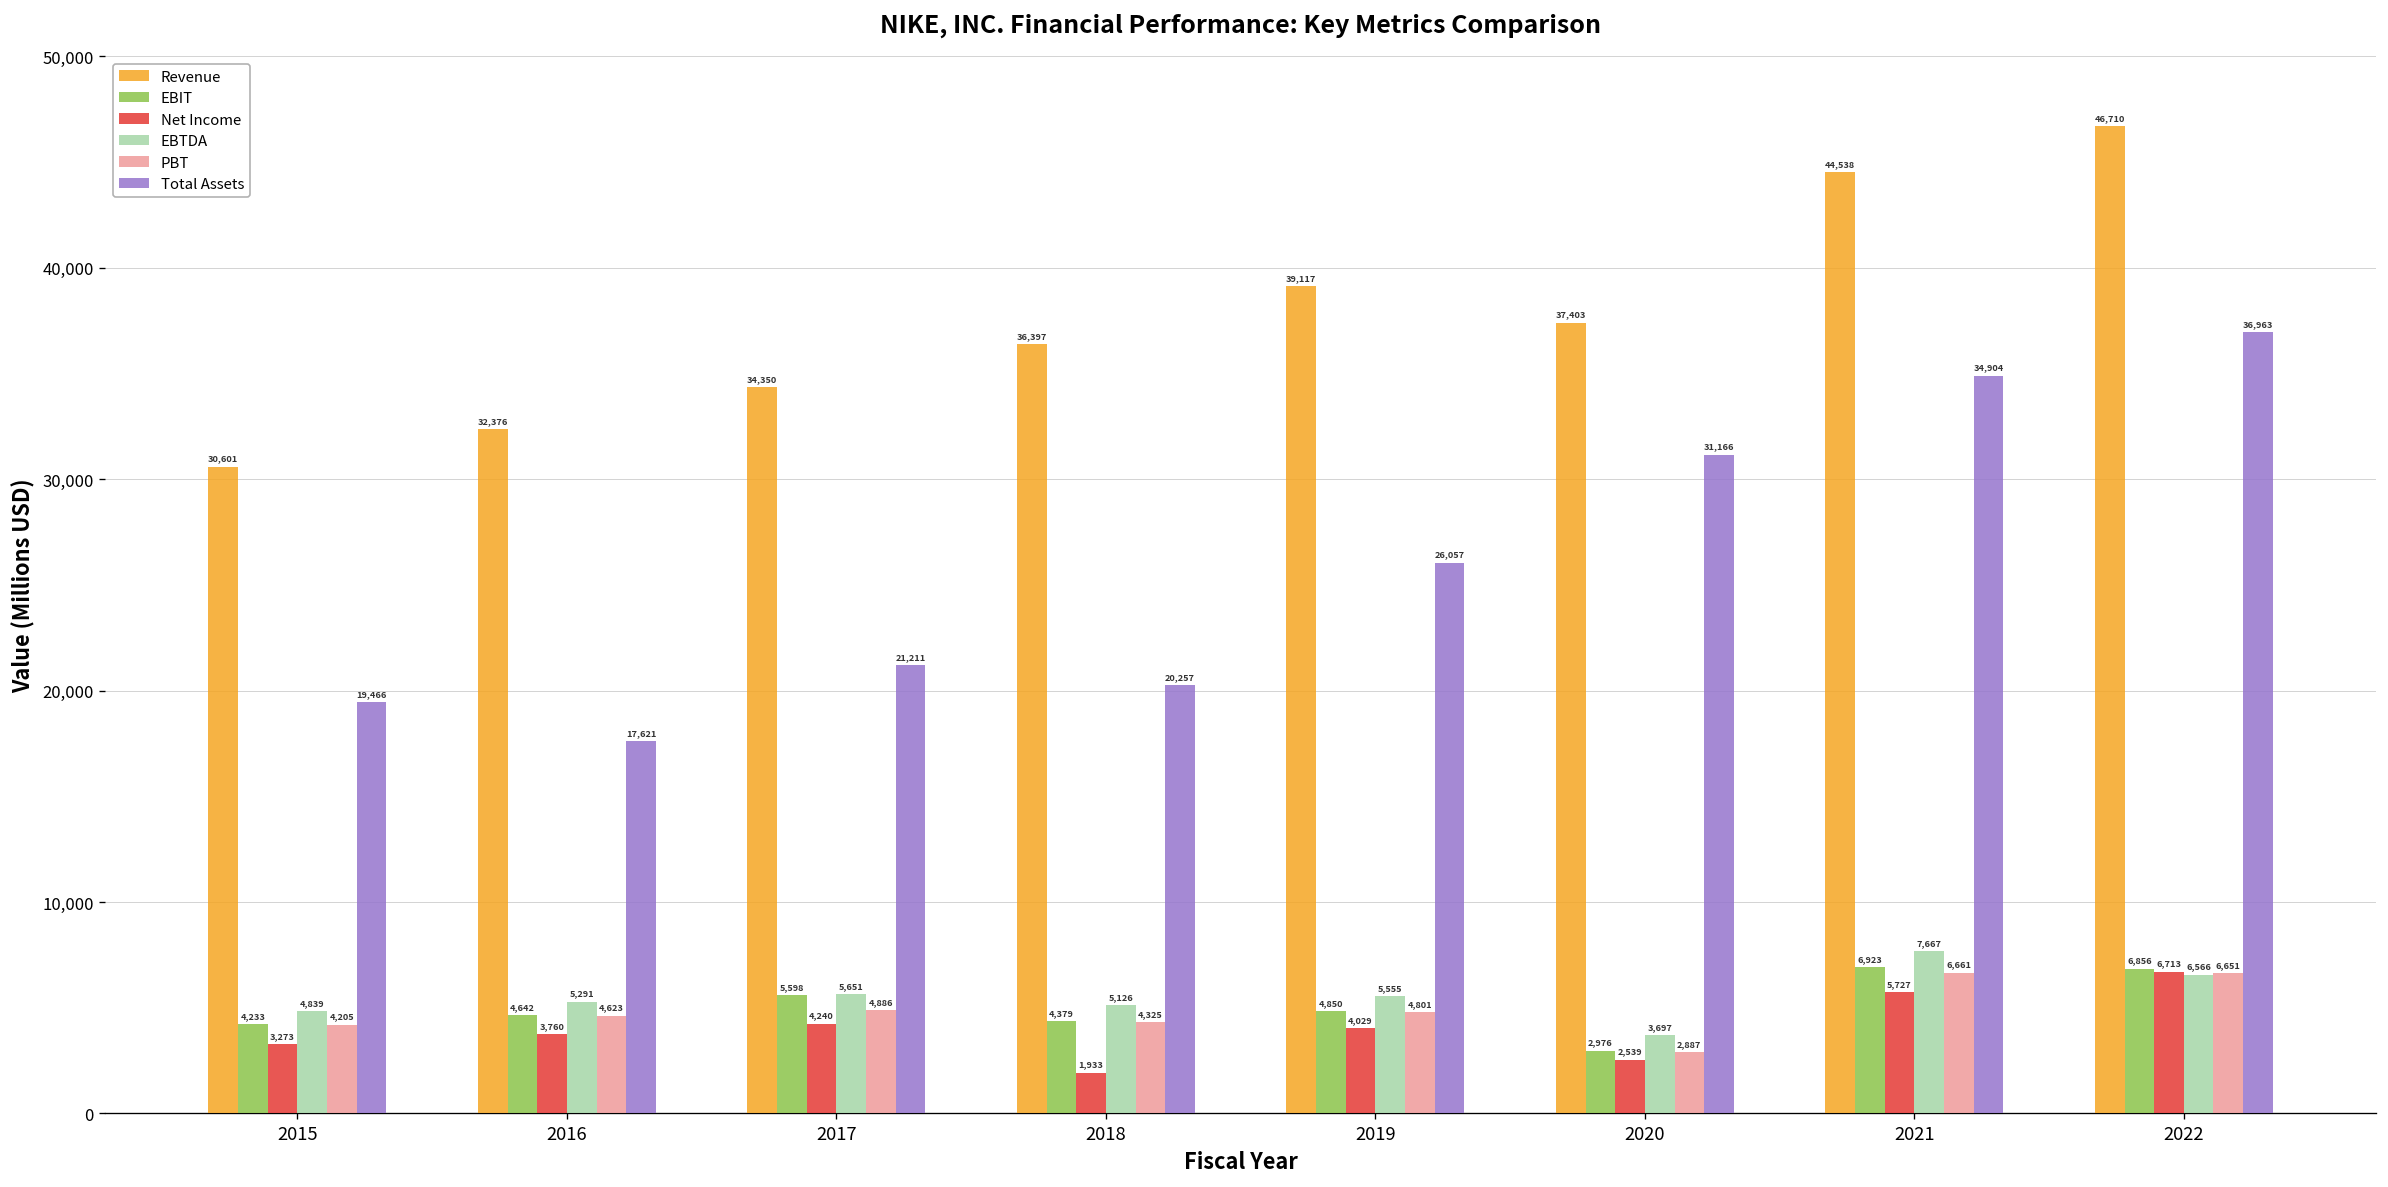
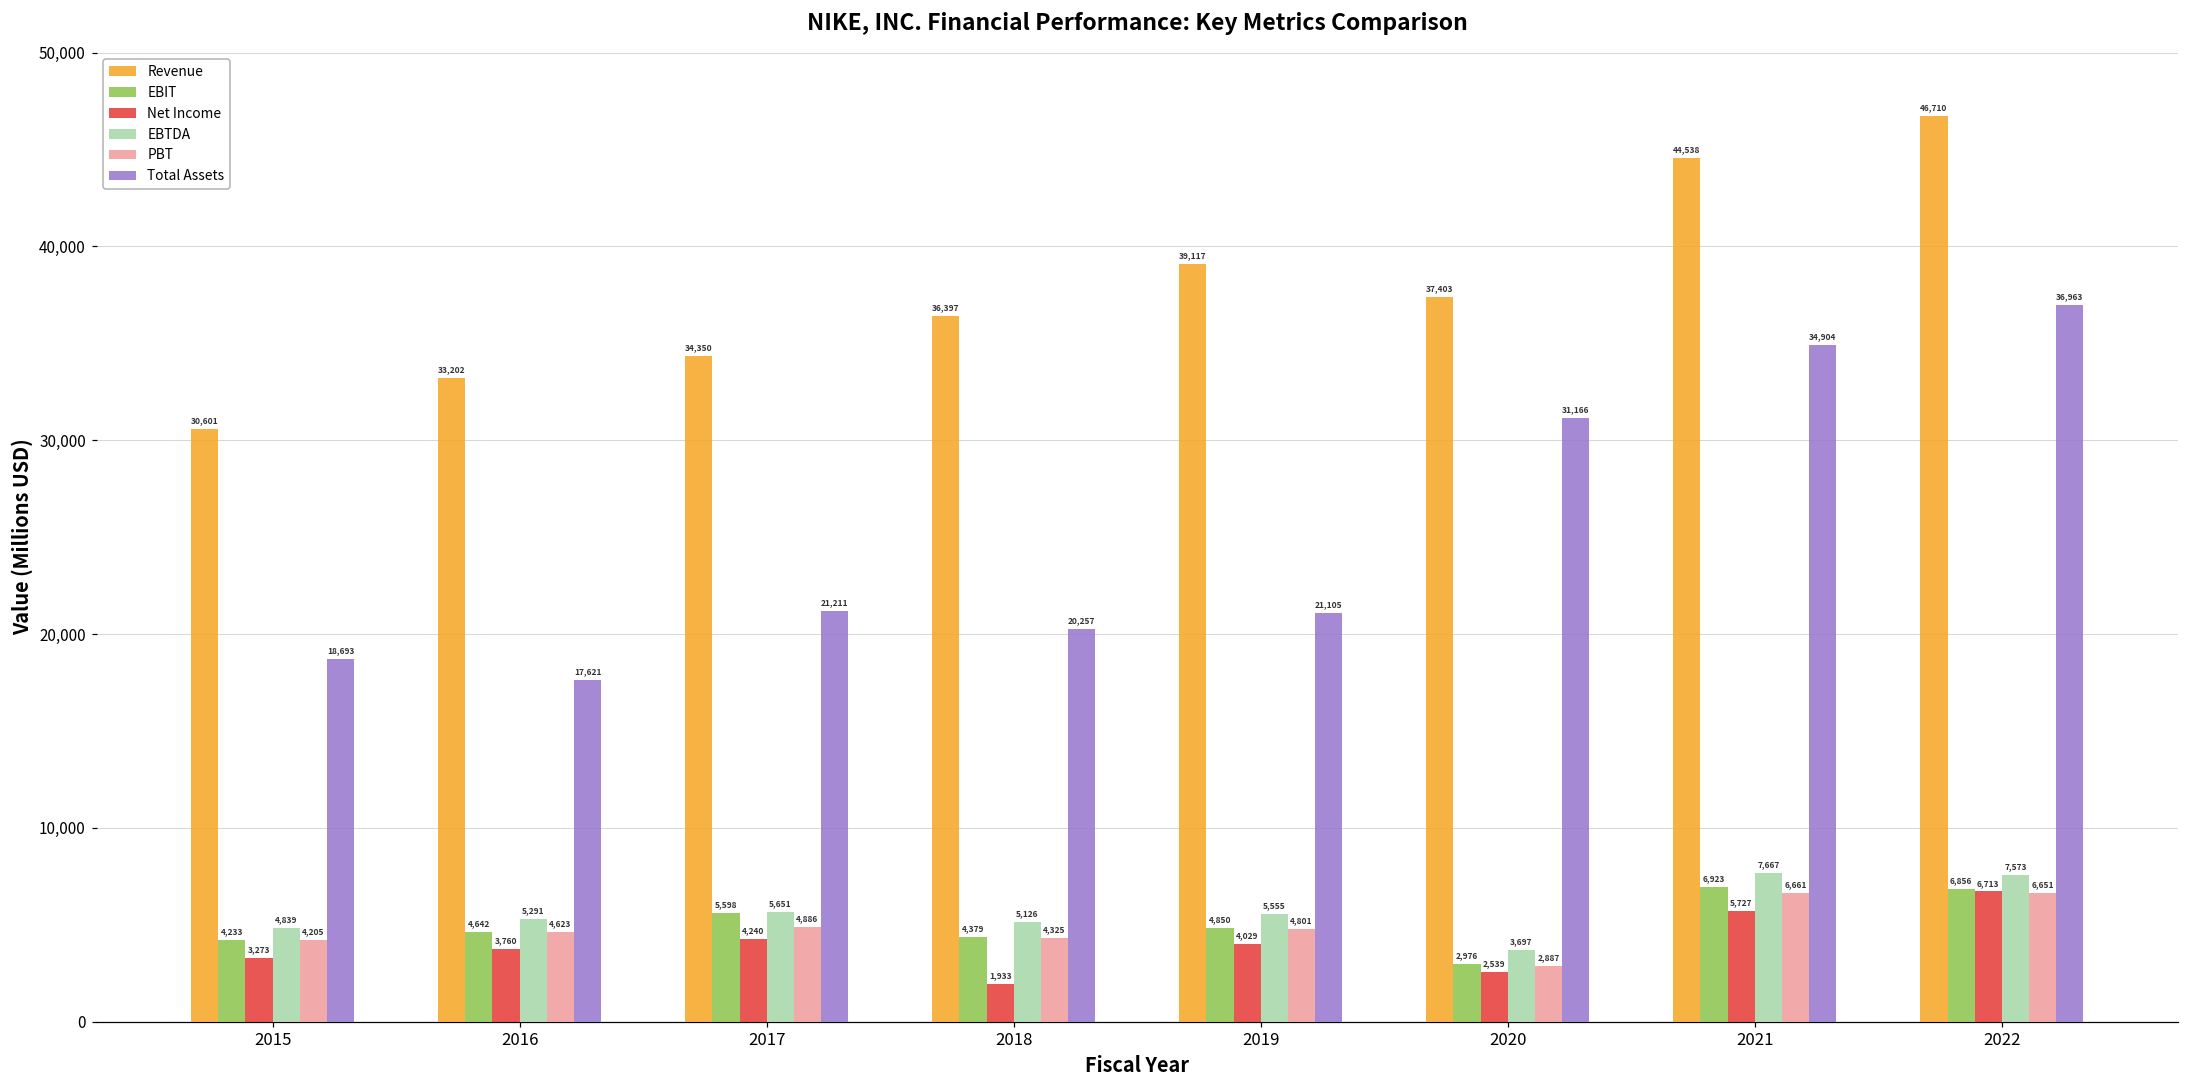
  {
    "Revenue": {
      "2015": "30,601",
-     "2016": "32,376",
+     "2016": "33,202",
      "2017": "34,350",
      "2018": "36,397",
      "2019": "39,117",
      "2020": "37,403",
      "2021": "44,538",
      "2022": "46,710"
    },
    "EBIT": {
      "2015": "4,233",
      "2016": "4,642",
      "2017": "5,598",
      "2018": "4,379",
      "2019": "4,850",
      "2020": "2,976",
      "2021": "6,923",
      "2022": "6,856"
    },
    "Net Income": {
      "2015": "3,273",
      "2016": "3,760",
      "2017": "4,240",
      "2018": "1,933",
      "2019": "4,029",
      "2020": "2,539",
      "2021": "5,727",
      "2022": "6,713"
    },
    "EBTDA": {
      "2015": "4,839",
      "2016": "5,291",
      "2017": "5,651",
      "2018": "5,126",
      "2019": "5,555",
      "2020": "3,697",
      "2021": "7,667",
-     "2022": "6,566"
+     "2022": "7,573"
    },
    "PBT": {
      "2015": "4,205",
      "2016": "4,623",
      "2017": "4,886",
      "2018": "4,325",
      "2019": "4,801",
      "2020": "2,887",
      "2021": "6,661",
      "2022": "6,651"
    },
    "Total Assets": {
-     "2015": "19,466",
+     "2015": "18,693",
      "2016": "17,621",
      "2017": "21,211",
      "2018": "20,257",
-     "2019": "26,057",
+     "2019": "21,105",
      "2020": "31,166",
      "2021": "34,904",
      "2022": "36,963"
    }
  }
